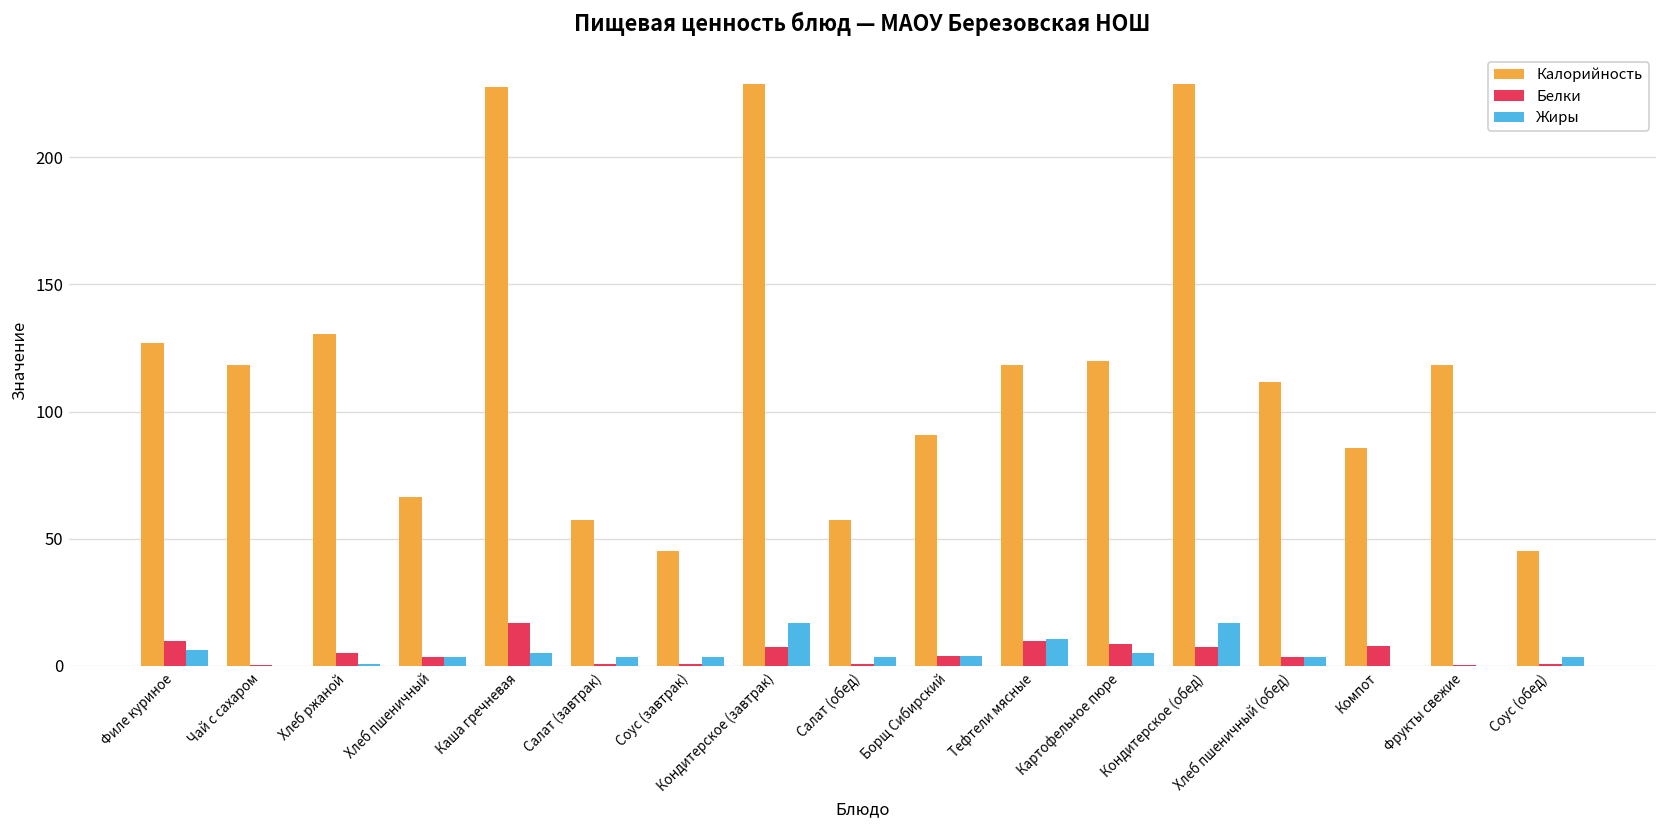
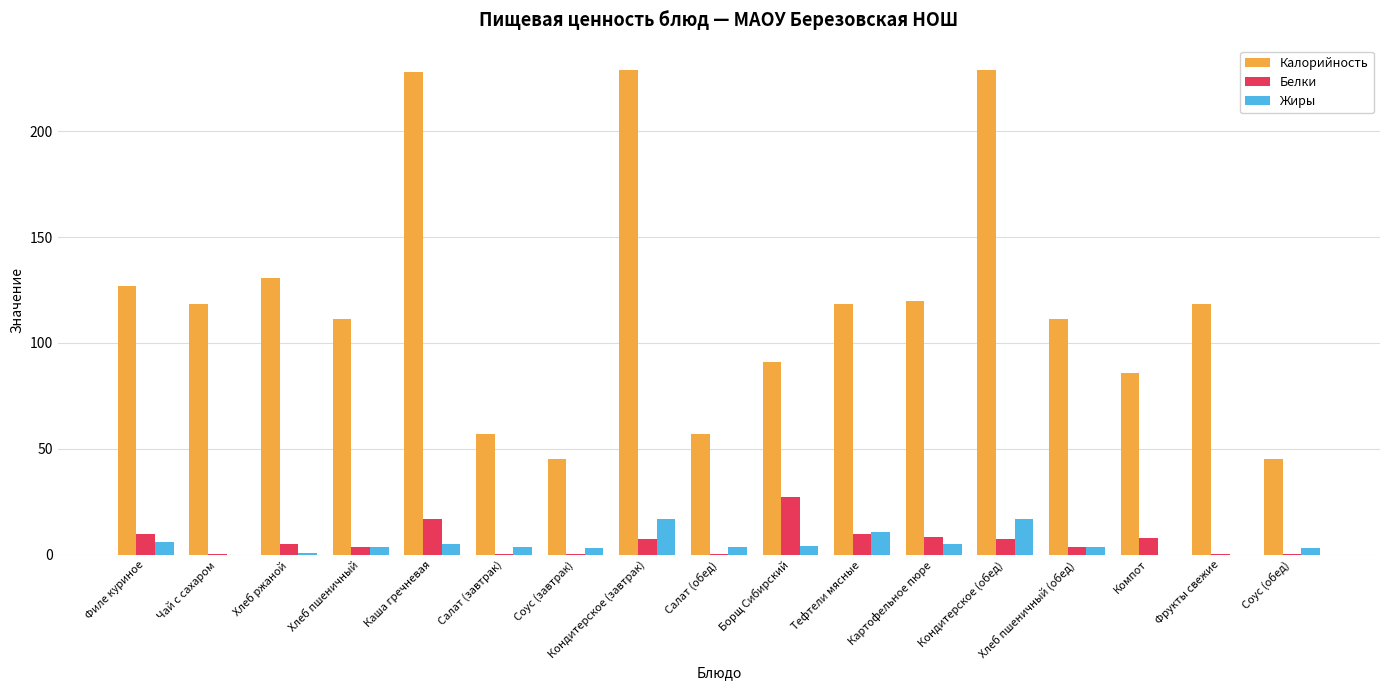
  {
    "Калорийность": {
      "Филе куриное": 127,
      "Чай с сахаром": 118,
      "Хлеб ржаной": 131,
-     "Хлеб пшеничный": 67,
+     "Хлеб пшеничный": 112,
      "Каша гречневая": 228,
      "Салат (завтрак)": 57,
      "Соус (завтрак)": 45,
      "Кондитерское (завтрак)": 229,
      "Салат (обед)": 57,
      "Борщ Сибирский": 91,
      "Тефтели мясные": 118,
      "Картофельное пюре": 120,
      "Кондитерское (обед)": 229,
      "Хлеб пшеничный (обед)": 112,
      "Компот": 86,
      "Фрукты свежие": 118,
      "Соус (обед)": 45
    },
    "Белки": {
      "Филе куриное": 10,
      "Хлеб ржаной": 5,
      "Хлеб пшеничный": 4,
      "Каша гречневая": 17,
      "Кондитерское (завтрак)": 8,
-     "Борщ Сибирский": 4,
+     "Борщ Сибирский": 27,
      "Тефтели мясные": 10,
      "Картофельное пюре": 9,
      "Кондитерское (обед)": 8,
      "Хлеб пшеничный (обед)": 4,
      "Компот": 8
    },
    "Жиры": {
      "Филе куриное": 6,
      "Чай с сахаром": 0,
      "Хлеб пшеничный": 4,
      "Каша гречневая": 5,
      "Салат (завтрак)": 4,
      "Соус (завтрак)": 3,
      "Кондитерское (завтрак)": 17,
      "Салат (обед)": 4,
      "Борщ Сибирский": 4,
      "Тефтели мясные": 11,
      "Картофельное пюре": 5,
      "Кондитерское (обед)": 17,
      "Хлеб пшеничный (обед)": 4,
      "Фрукты свежие": 0,
      "Соус (обед)": 3
    }
  }
